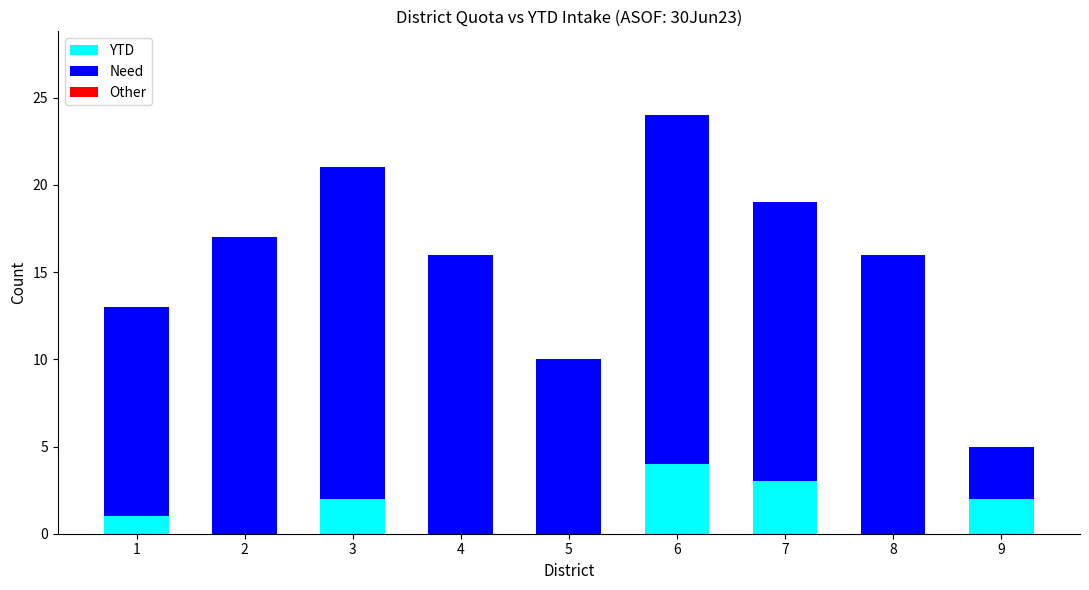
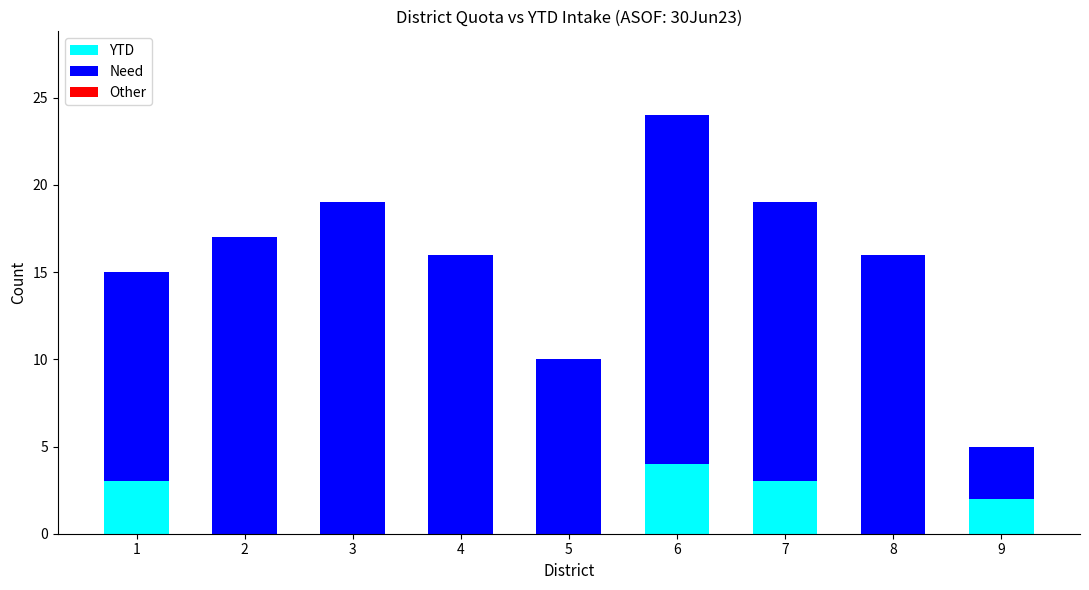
  {
    "YTD": {
-     "1": 1,
+     "1": 3,
      "2": 0,
-     "3": 2,
+     "3": 0,
      "4": 0,
      "5": 0,
      "6": 4,
      "7": 3,
      "8": 0,
      "9": 2
    }
  }
